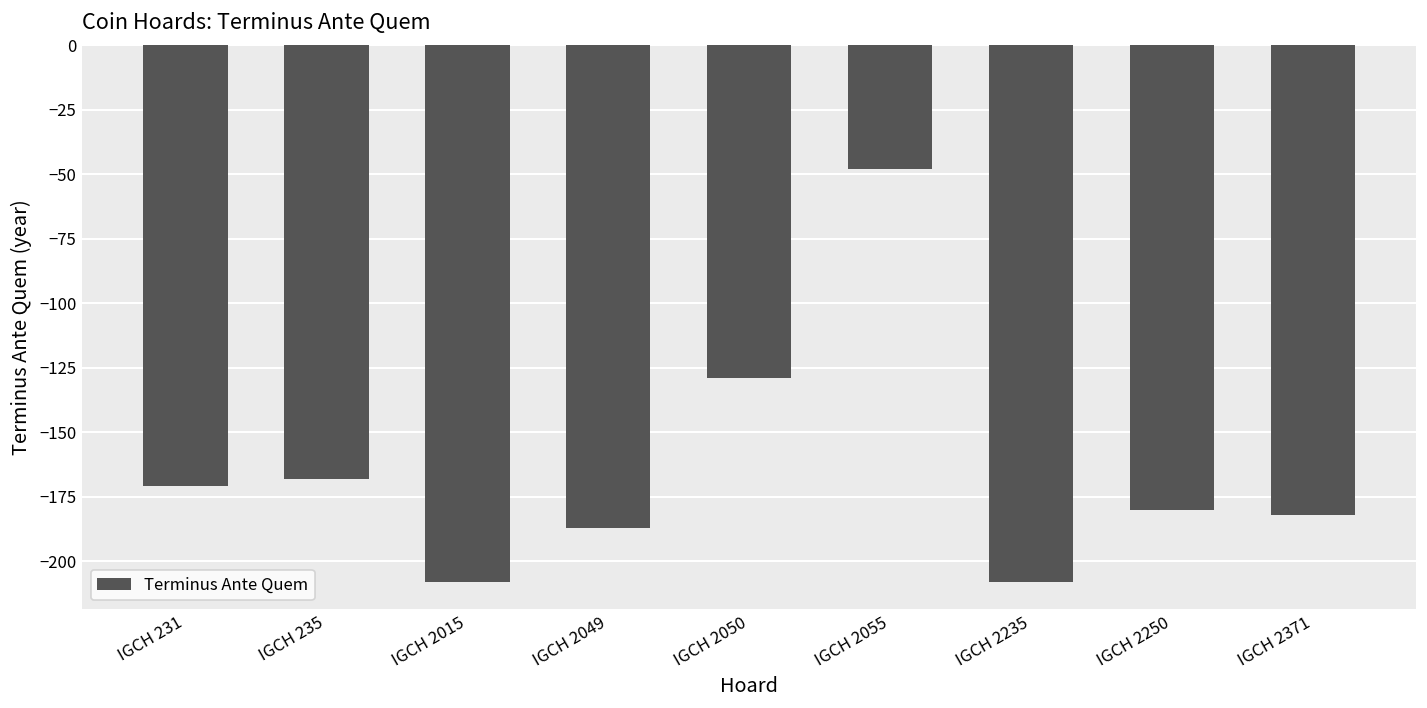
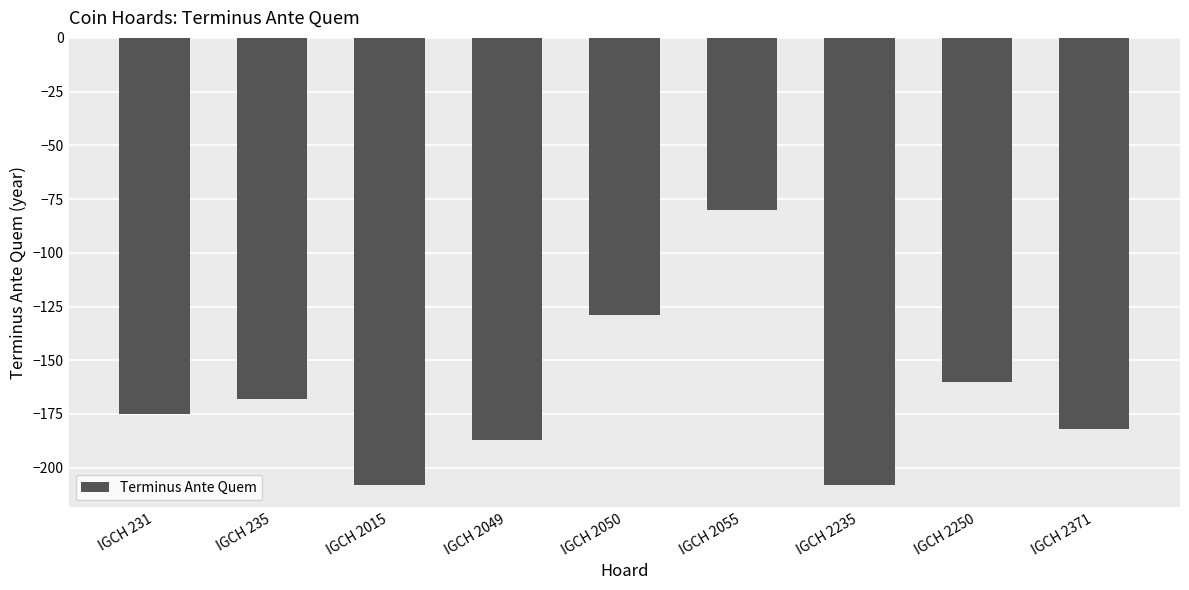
  {
-   "IGCH 231": -171,
+   "IGCH 231": -175,
    "IGCH 235": -168,
    "IGCH 2015": -208,
    "IGCH 2049": -187,
    "IGCH 2050": -129,
-   "IGCH 2055": -48,
+   "IGCH 2055": -80,
    "IGCH 2235": -208,
-   "IGCH 2250": -180,
+   "IGCH 2250": -160,
    "IGCH 2371": -182
  }
